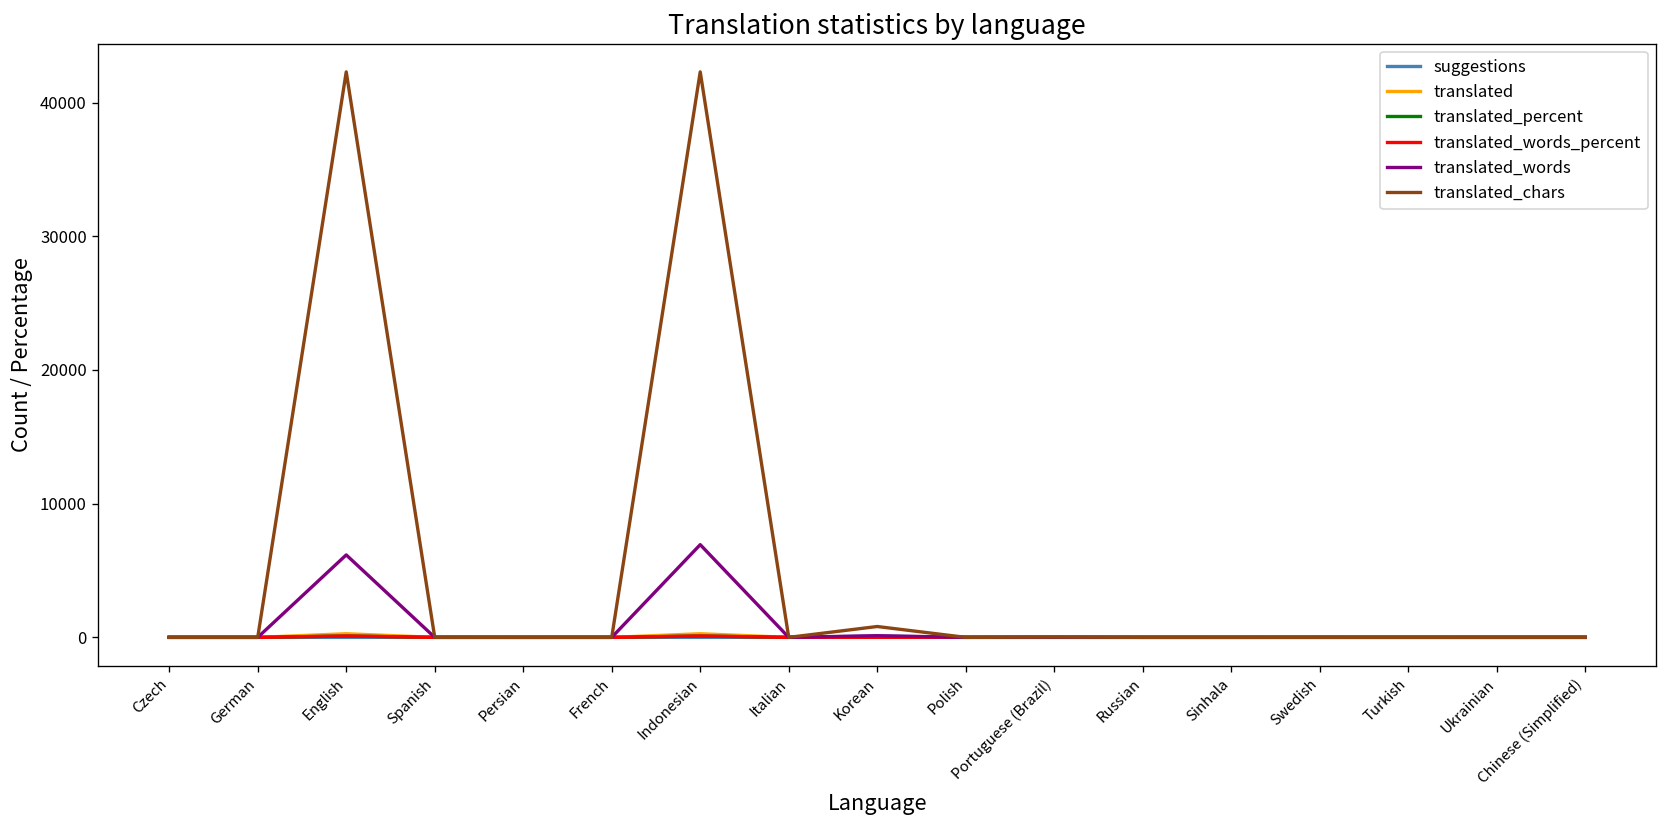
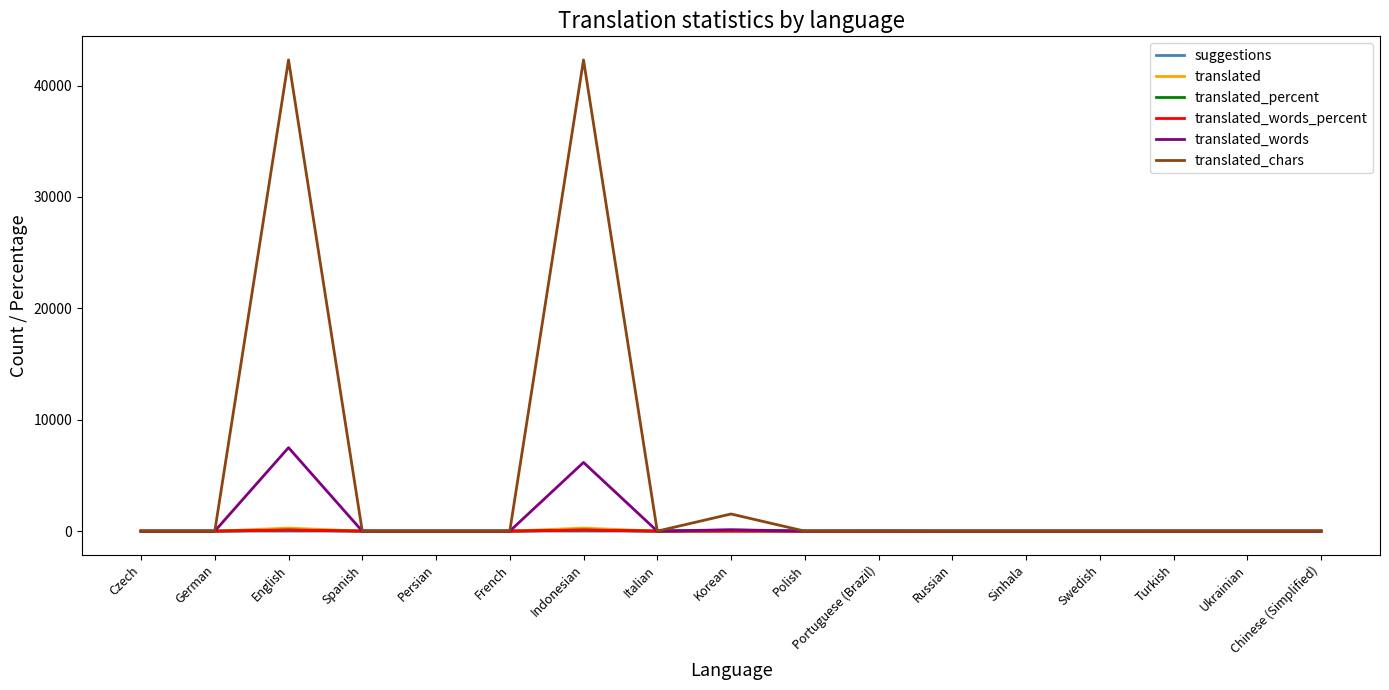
  {
    "translated_words": {
-     "English": 6200,
-     "Indonesian": 6900
+     "English": 7500,
+     "Indonesian": 6200
    },
    "translated_chars": {
      "English": 42300,
      "Indonesian": 42300,
-     "Korean": 800
+     "Korean": 1500
    }
  }
